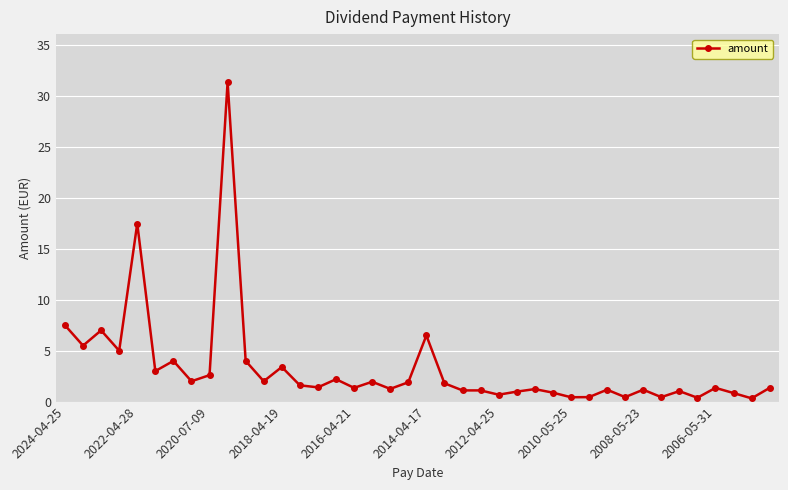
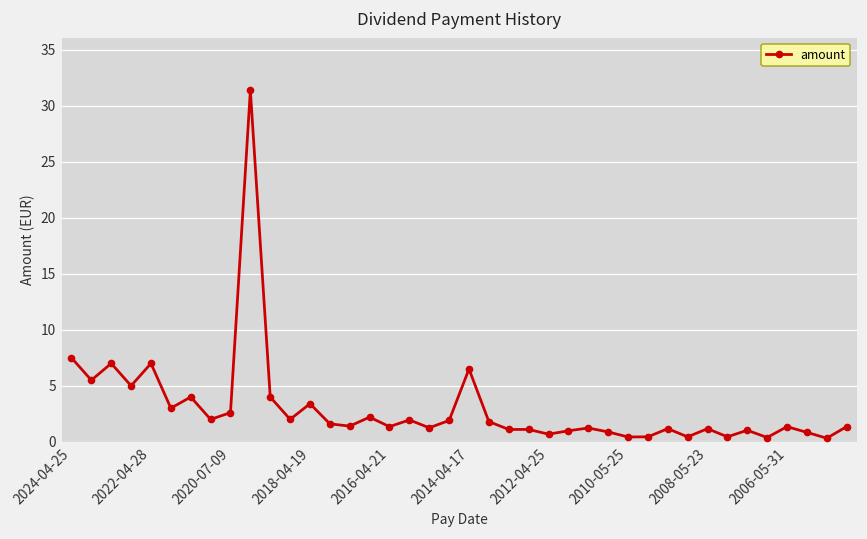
  {
    "2024-04-25": 7.5,
-   "2022-04-28": 17.5,
+   "2022-04-28": 7.0,
    "2020-07-09": 2.6,
    "2018-04-19": 3.4,
    "2016-04-21": 1.4,
    "2014-04-17": 6.5,
    "2012-04-25": 0.7,
    "2010-05-25": 0.4,
    "2008-05-23": 1.2,
    "2006-05-31": 1.4
  }
